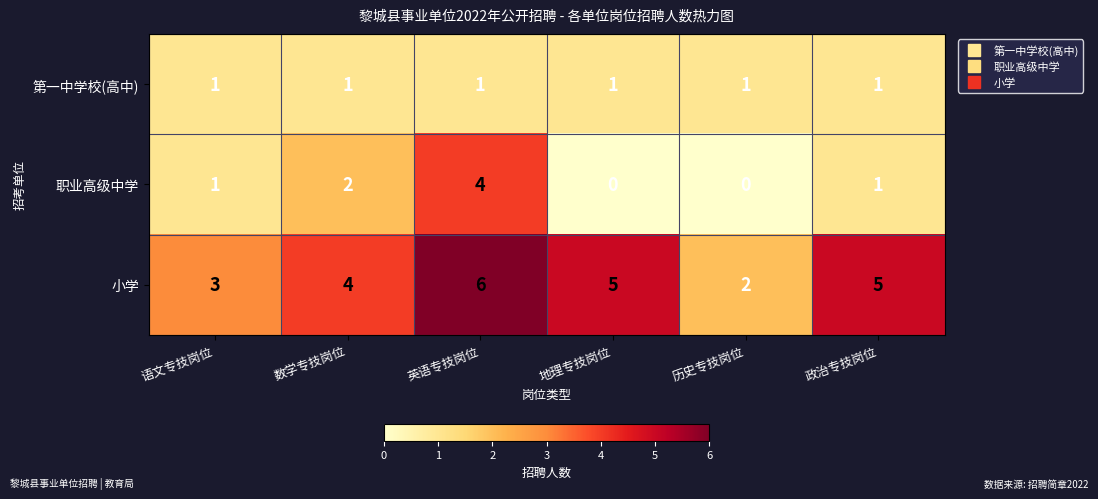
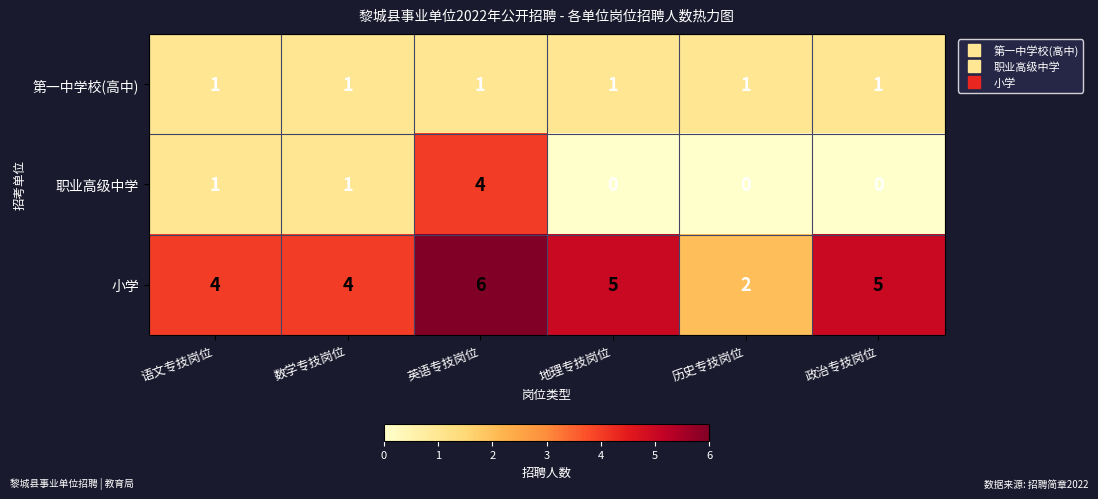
  {
    "第一中学校(高中)": {
      "语文专技岗位": 1,
      "数学专技岗位": 1,
      "英语专技岗位": 1,
      "地理专技岗位": 1,
      "历史专技岗位": 1,
      "政治专技岗位": 1
    },
    "职业高级中学": {
      "语文专技岗位": 1,
-     "数学专技岗位": 2,
+     "数学专技岗位": 1,
      "英语专技岗位": 4,
      "地理专技岗位": 0,
      "历史专技岗位": 0,
-     "政治专技岗位": 1
+     "政治专技岗位": 0
    },
    "小学": {
-     "语文专技岗位": 3,
+     "语文专技岗位": 4,
      "数学专技岗位": 4,
      "英语专技岗位": 6,
      "地理专技岗位": 5,
      "历史专技岗位": 2,
      "政治专技岗位": 5
    }
  }
